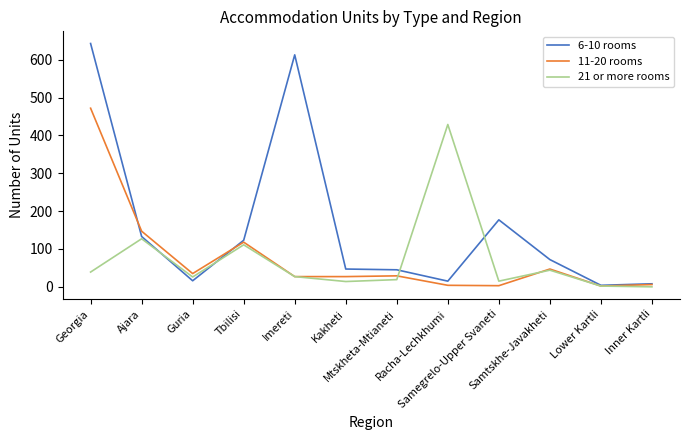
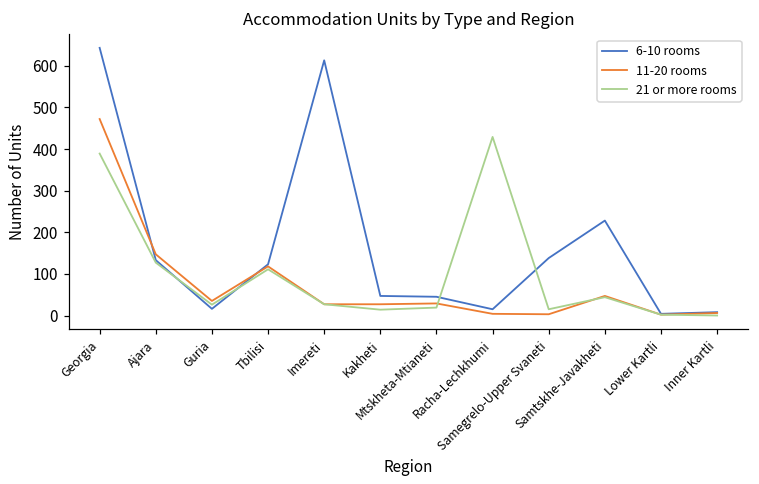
  {
    "6-10 rooms": {
      "Georgia": 640,
      "Guria": 20,
      "Imereti": 610,
      "Kakheti": 50,
      "Mtskheta-Mtianeti": 50,
      "Racha-Lechkhumi": 20,
-     "Samegrelo-Upper Svaneti": 180,
-     "Samtskhe-Javakheti": 70
+     "Samegrelo-Upper Svaneti": 140,
+     "Samtskhe-Javakheti": 230
    },
    "11-20 rooms": {
      "Georgia": 470,
      "Ajara": 150,
      "Guria": 40,
      "Kakheti": 30,
      "Mtskheta-Mtianeti": 30,
      "Racha-Lechkhumi": 0,
      "Samegrelo-Upper Svaneti": 0
    },
    "21 or more rooms": {
-     "Georgia": 40,
+     "Georgia": 390,
      "Guria": 30,
      "Tbilisi": 110,
      "Kakheti": 10,
      "Mtskheta-Mtianeti": 20,
      "Racha-Lechkhumi": 430,
      "Samegrelo-Upper Svaneti": 20
    }
  }
